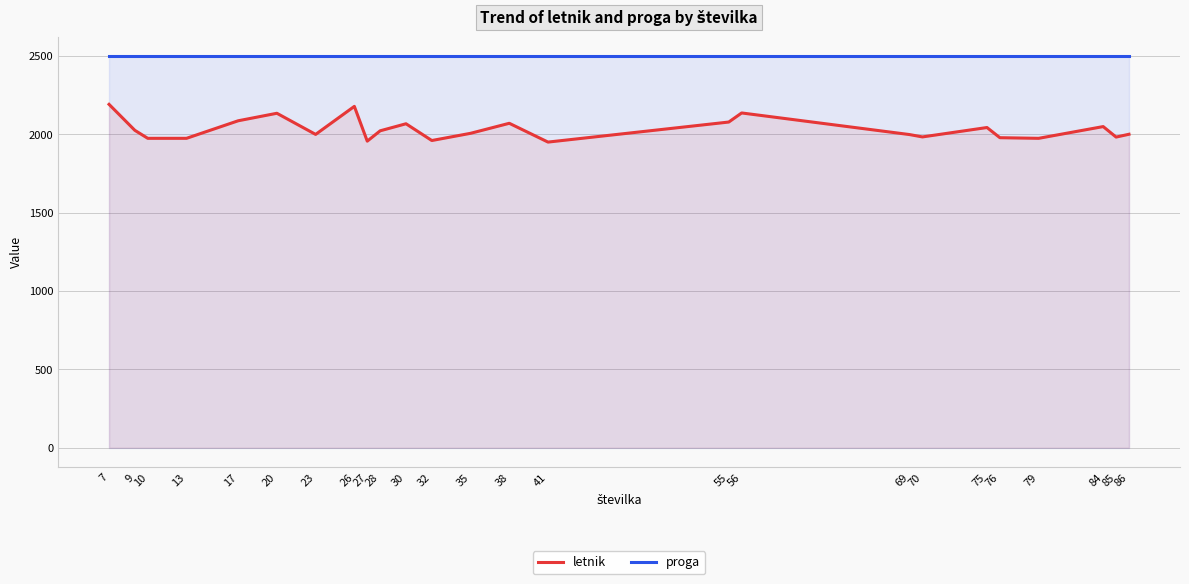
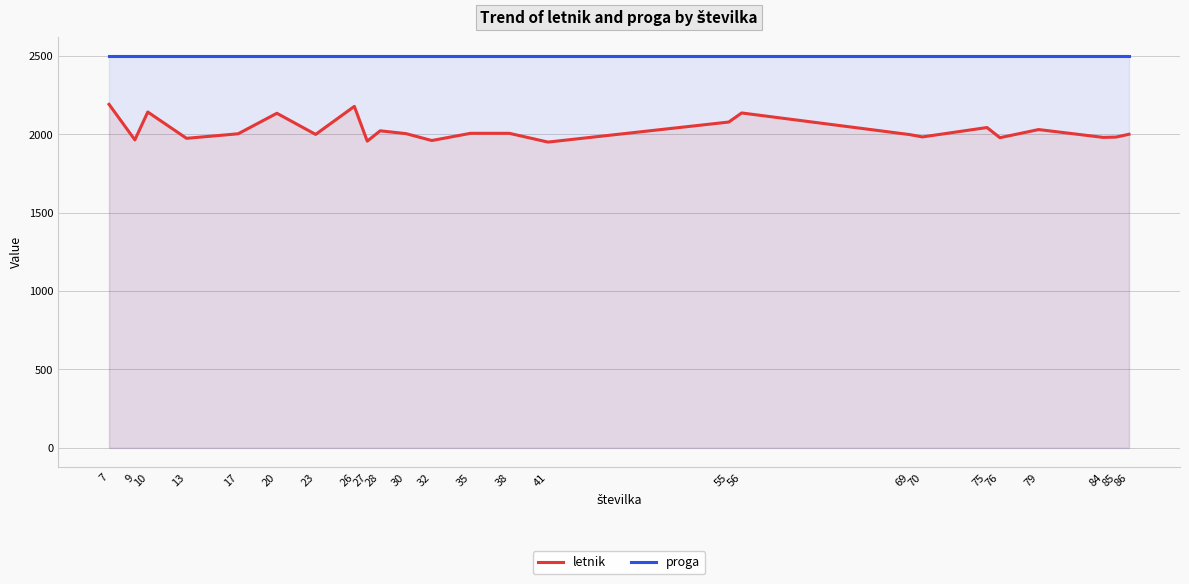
  {
    "letnik": {
      "7": 2190,
-     "9": 2030,
-     "10": 1980,
+     "9": 1970,
+     "10": 2140,
      "13": 1980,
-     "17": 2090,
+     "17": 2000,
      "20": 2140,
      "23": 2000,
      "26": 2180,
      "27": 1960,
      "28": 2020,
-     "30": 2070,
+     "30": 2010,
      "32": 1960,
      "35": 2010,
-     "38": 2070,
+     "38": 2010,
      "41": 1950,
      "55": 2080,
      "56": 2140,
      "69": 2000,
      "70": 1980,
      "75": 2040,
      "76": 1980,
-     "79": 1980,
-     "84": 2050,
+     "79": 2030,
+     "84": 1980,
      "85": 1980,
      "86": 2000
    },
    "proga": {
      "7": 2500,
      "9": 2500,
      "10": 2500,
      "13": 2500,
      "17": 2500,
      "20": 2500,
      "23": 2500,
      "26": 2500,
      "27": 2500,
      "28": 2500,
      "30": 2500,
      "32": 2500,
      "35": 2500,
      "38": 2500,
      "41": 2500,
      "55": 2500,
      "56": 2500,
      "69": 2500,
      "70": 2500,
      "75": 2500,
      "76": 2500,
      "79": 2500,
      "84": 2500,
      "85": 2500,
      "86": 2500
    }
  }
